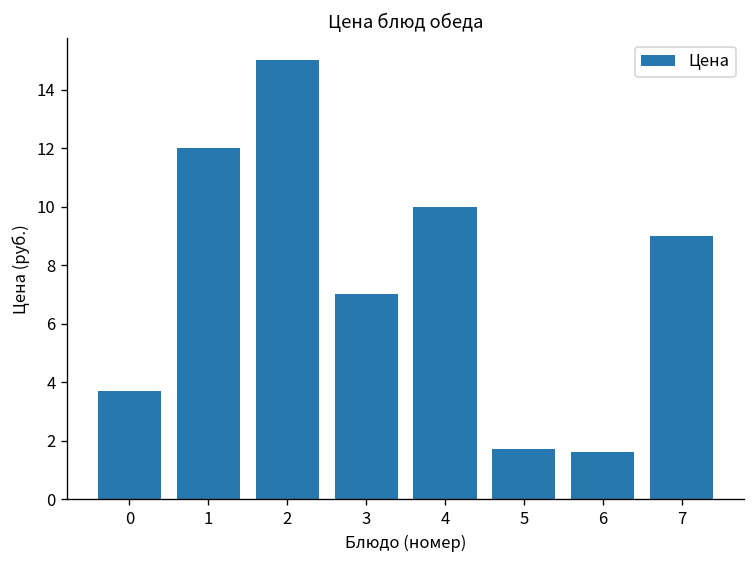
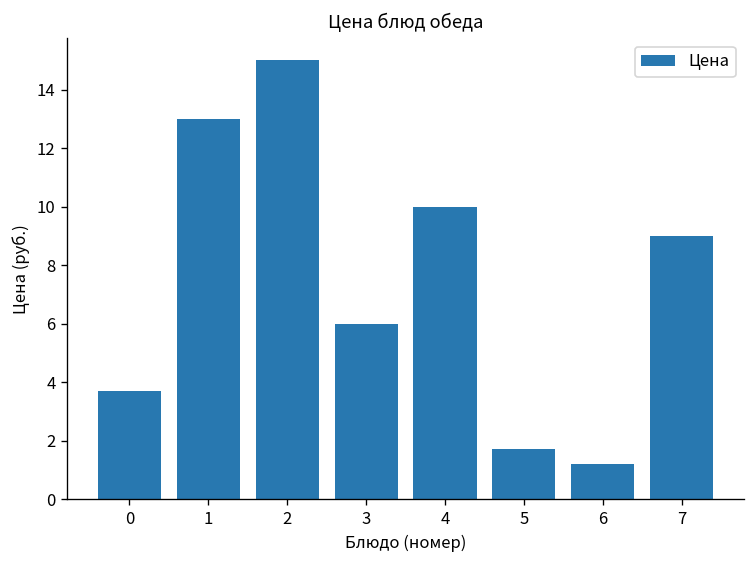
  {
    "0": 3.7,
-   "1": 12,
+   "1": 13,
    "2": 15.0,
-   "3": 7,
+   "3": 6,
    "4": 10.0,
    "5": 1.7,
-   "6": 1.6,
+   "6": 1.2,
    "7": 9.0
  }
